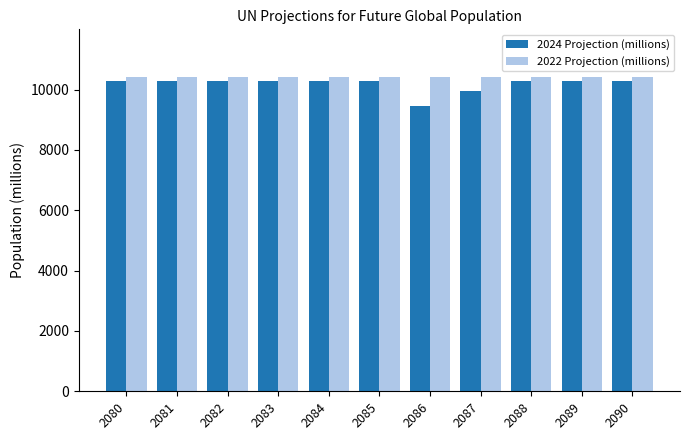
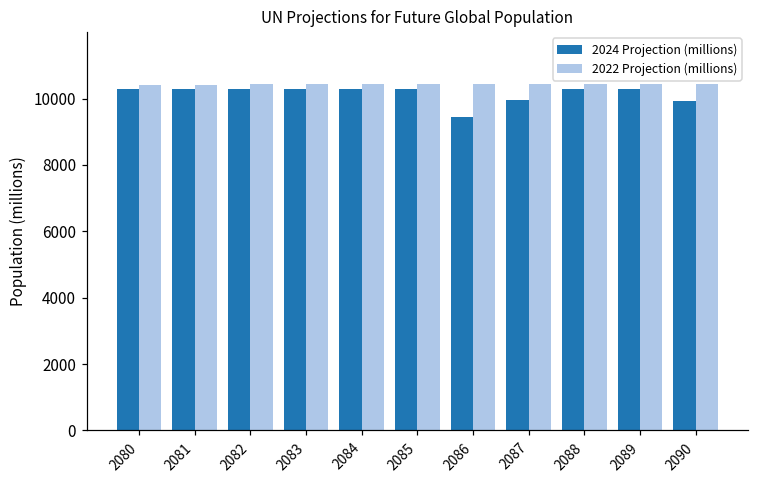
  {
    "2024 Projection (millions)": {
      "2080": 10300,
      "2081": 10300,
      "2082": 10300,
      "2083": 10300,
      "2084": 10300,
      "2085": 10300,
      "2086": 9400,
      "2087": 10000,
      "2088": 10300,
      "2089": 10300,
-     "2090": 10300
+     "2090": 9900
    },
    "2022 Projection (millions)": {
      "2080": 10400,
      "2081": 10400,
      "2082": 10400,
      "2083": 10400,
      "2084": 10400,
      "2085": 10400,
      "2086": 10400,
      "2087": 10400,
      "2088": 10400,
      "2089": 10400,
      "2090": 10400
    }
  }
